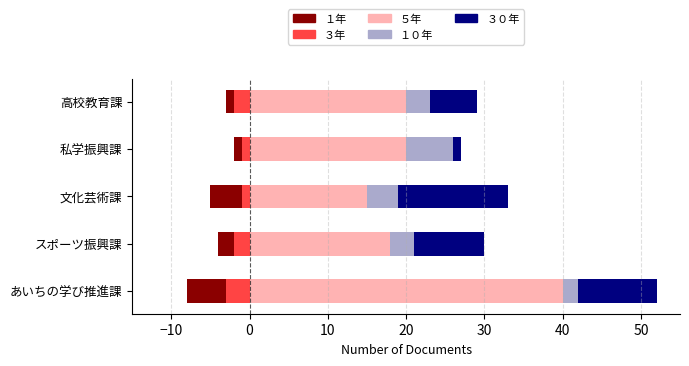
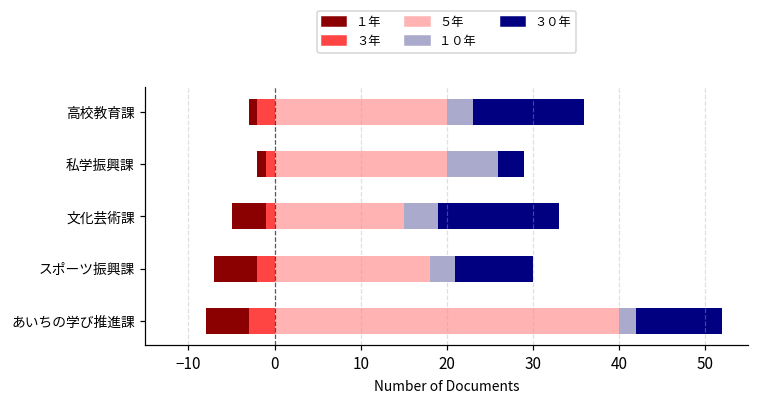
  {
    "３年": {
      "高校教育課": -2,
      "私学振興課": -1,
      "文化芸術課": -1,
      "スポーツ振興課": -2,
      "あいちの学び推進課": -3
    },
    "１年": {
      "高校教育課": -1,
      "私学振興課": -1,
      "文化芸術課": -4,
-     "スポーツ振興課": -2,
+     "スポーツ振興課": -5,
      "あいちの学び推進課": -5
    },
    "５年": {
      "高校教育課": 20,
      "私学振興課": 20,
      "文化芸術課": 15,
      "スポーツ振興課": 18,
      "あいちの学び推進課": 40
    },
    "１０年": {
      "高校教育課": 3,
      "私学振興課": 6,
      "文化芸術課": 4,
      "スポーツ振興課": 3,
      "あいちの学び推進課": 2
    },
    "３０年": {
-     "高校教育課": 6,
-     "私学振興課": 1,
+     "高校教育課": 13,
+     "私学振興課": 3,
      "文化芸術課": 14,
      "スポーツ振興課": 9,
      "あいちの学び推進課": 10
    }
  }
